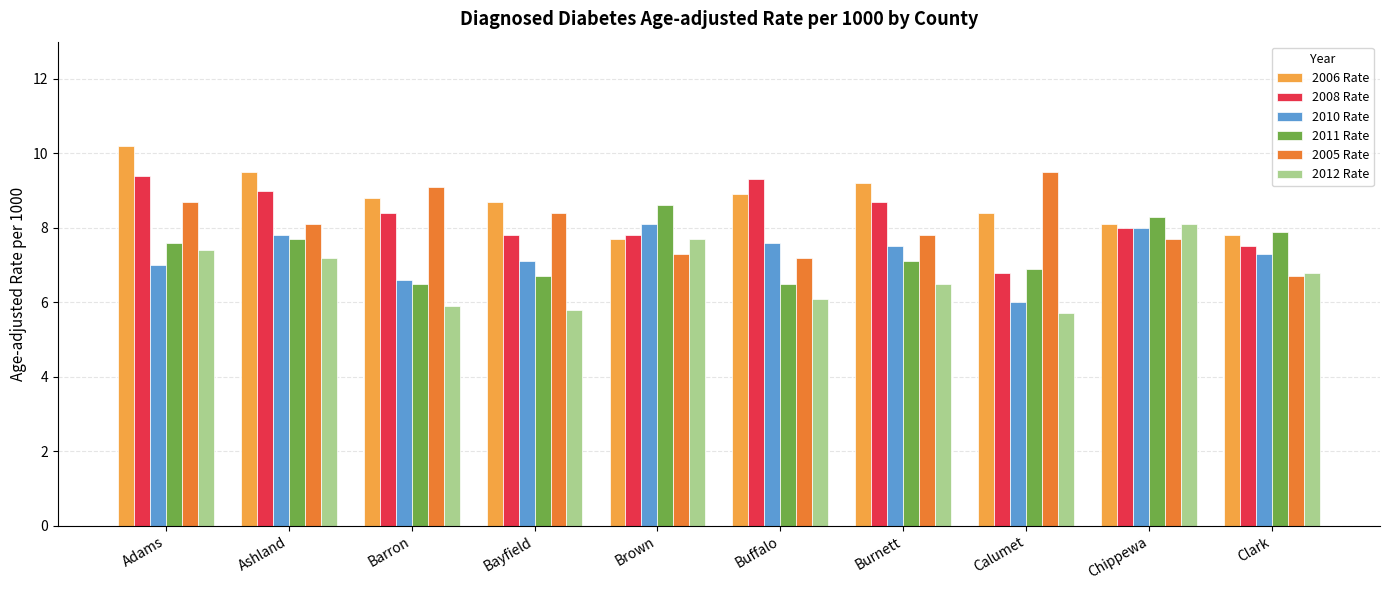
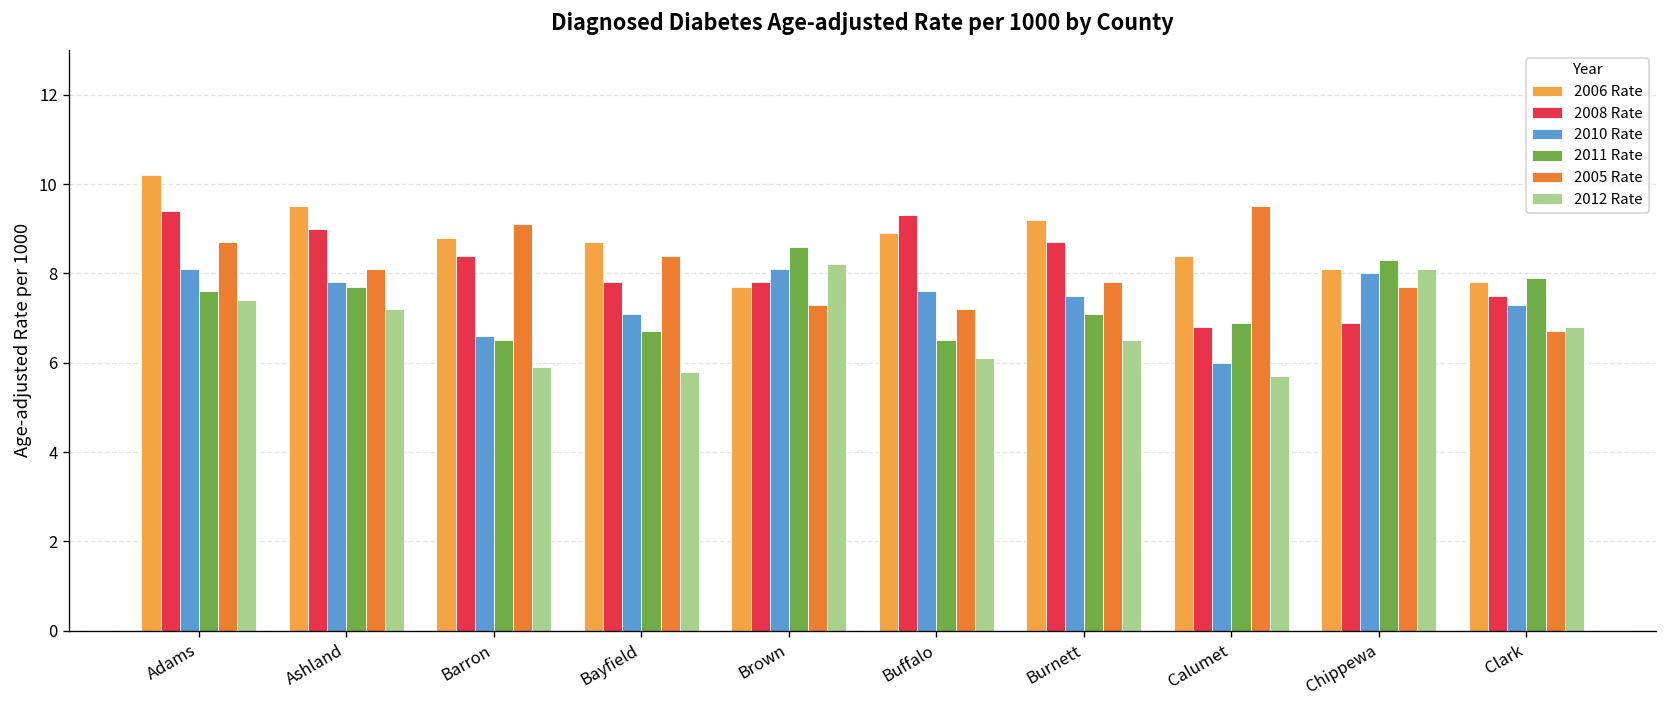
  {
    "2008 Rate": {
      "Adams": 9.4,
      "Ashland": 9.0,
      "Barron": 8.4,
      "Bayfield": 7.8,
      "Brown": 7.8,
      "Buffalo": 9.3,
      "Burnett": 8.7,
      "Calumet": 6.8,
-     "Chippewa": 8.0,
+     "Chippewa": 6.9,
      "Clark": 7.5
    },
    "2010 Rate": {
-     "Adams": 7.0,
+     "Adams": 8.1,
      "Ashland": 7.8,
      "Barron": 6.6,
      "Bayfield": 7.1,
      "Brown": 8.1,
      "Buffalo": 7.6,
      "Burnett": 7.5,
      "Calumet": 6.0,
      "Chippewa": 8.0,
      "Clark": 7.3
    },
    "2011 Rate": {
      "Adams": 7.6,
      "Ashland": 7.7,
      "Barron": 6.5,
      "Bayfield": 6.7,
      "Brown": 8.6,
      "Buffalo": 6.5,
      "Burnett": 7.1,
      "Calumet": 6.9,
      "Chippewa": 8.3,
      "Clark": 7.9
    },
    "2012 Rate": {
      "Adams": 7.4,
      "Ashland": 7.2,
      "Barron": 5.9,
      "Bayfield": 5.8,
-     "Brown": 7.7,
+     "Brown": 8.2,
      "Buffalo": 6.1,
      "Burnett": 6.5,
      "Calumet": 5.7,
      "Chippewa": 8.1,
      "Clark": 6.8
    }
  }
